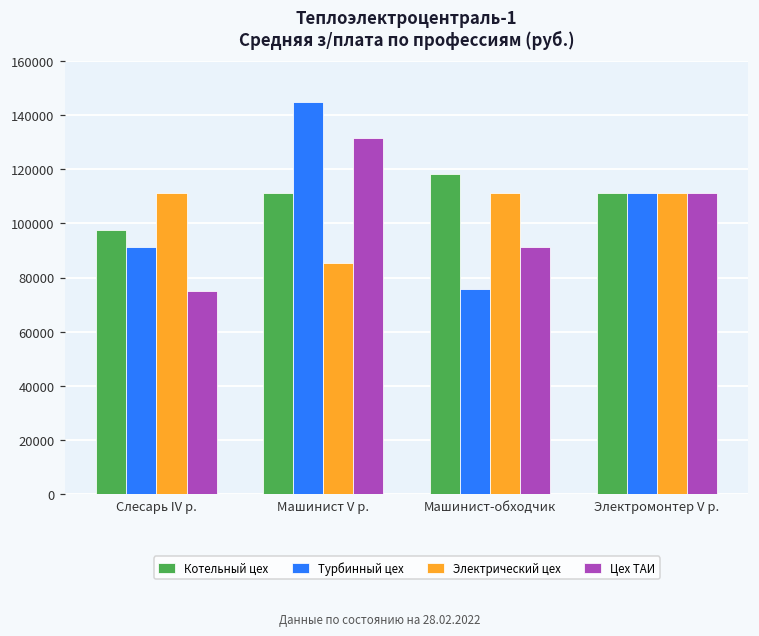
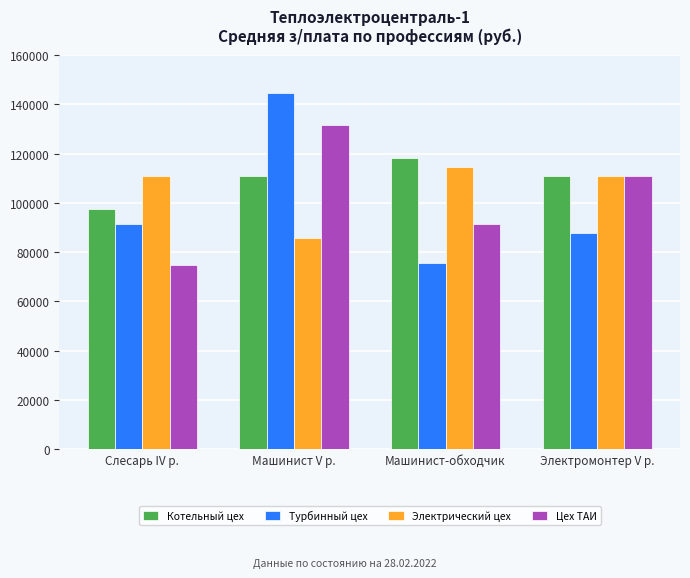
  {
    "Котельный цех": {
      "Слесарь IV р.": 97000,
      "Машинист V р.": 111000,
      "Машинист-обходчик": 118000,
      "Электромонтер V р.": 111000
    },
    "Турбинный цех": {
      "Слесарь IV р.": 91000,
      "Машинист V р.": 145000,
      "Машинист-обходчик": 76000,
-     "Электромонтер V р.": 111000
+     "Электромонтер V р.": 88000
    },
    "Электрический цех": {
      "Слесарь IV р.": 111000,
      "Машинист V р.": 86000,
-     "Машинист-обходчик": 111000,
+     "Машинист-обходчик": 114000,
      "Электромонтер V р.": 111000
    },
    "Цех ТАИ": {
      "Слесарь IV р.": 75000,
      "Машинист V р.": 132000,
      "Машинист-обходчик": 91000,
      "Электромонтер V р.": 111000
    }
  }
